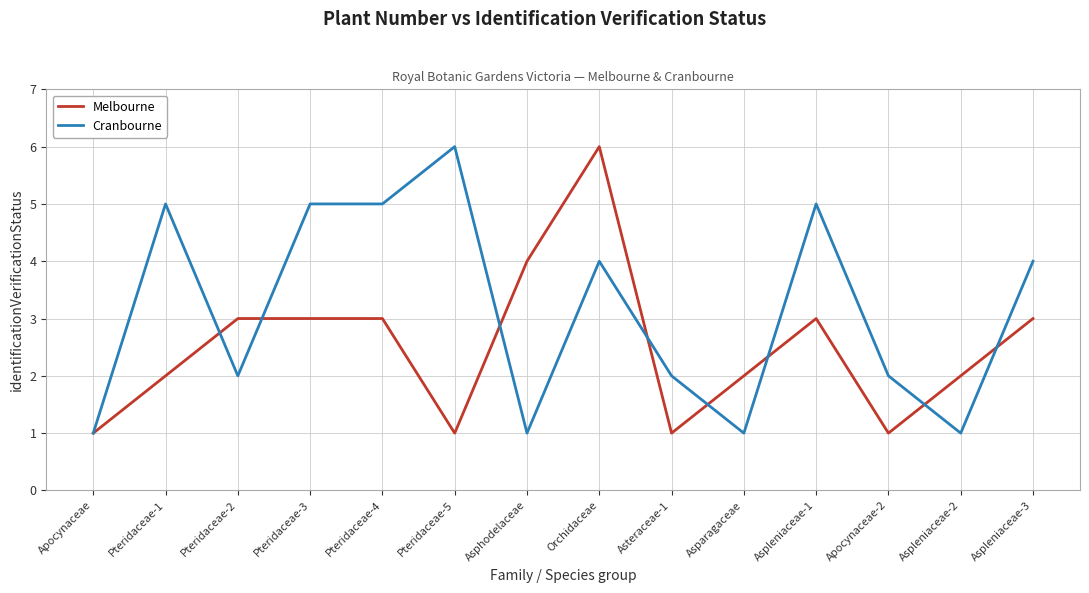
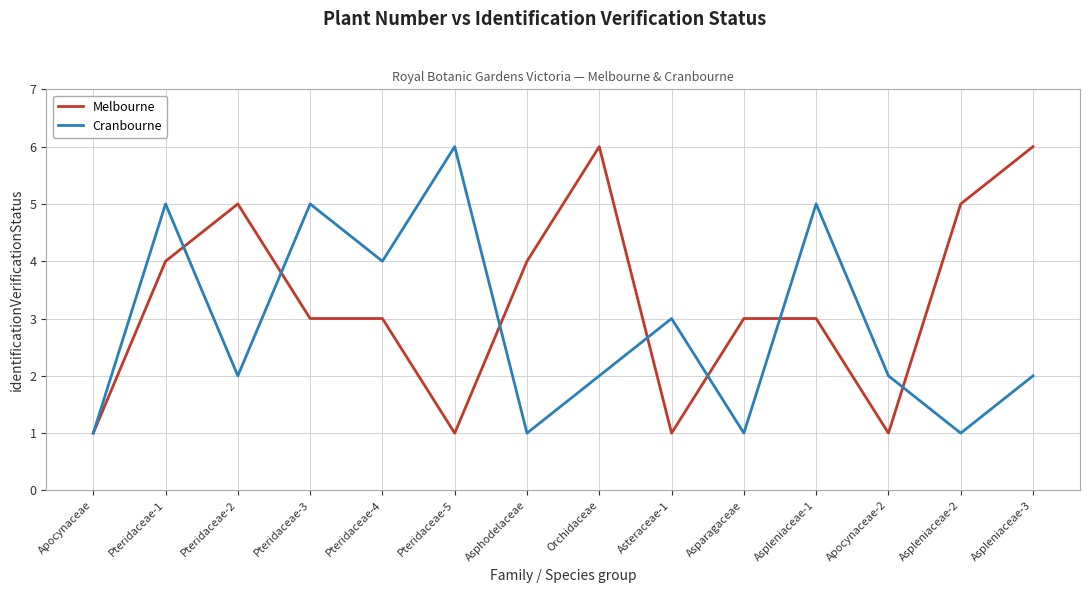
  {
    "Melbourne": {
-     "Pteridaceae-1": 2,
-     "Pteridaceae-2": 3,
+     "Pteridaceae-1": 4,
+     "Pteridaceae-2": 5,
      "Pteridaceae-3": 3,
      "Pteridaceae-4": 3,
      "Pteridaceae-5": 1,
      "Asphodelaceae": 4,
      "Orchidaceae": 6,
      "Asteraceae-1": 1,
-     "Asparagaceae": 2,
+     "Asparagaceae": 3,
      "Aspleniaceae-1": 3,
      "Apocynaceae-2": 1,
-     "Aspleniaceae-2": 2,
-     "Aspleniaceae-3": 3
+     "Aspleniaceae-2": 5,
+     "Aspleniaceae-3": 6
    },
    "Cranbourne": {
      "Pteridaceae-1": 5,
      "Pteridaceae-2": 2,
      "Pteridaceae-3": 5,
-     "Pteridaceae-4": 5,
+     "Pteridaceae-4": 4,
      "Pteridaceae-5": 6,
      "Asphodelaceae": 1,
-     "Orchidaceae": 4,
-     "Asteraceae-1": 2,
+     "Orchidaceae": 2,
+     "Asteraceae-1": 3,
      "Asparagaceae": 1,
      "Aspleniaceae-1": 5,
      "Apocynaceae-2": 2,
      "Aspleniaceae-2": 1,
-     "Aspleniaceae-3": 4
+     "Aspleniaceae-3": 2
    }
  }
